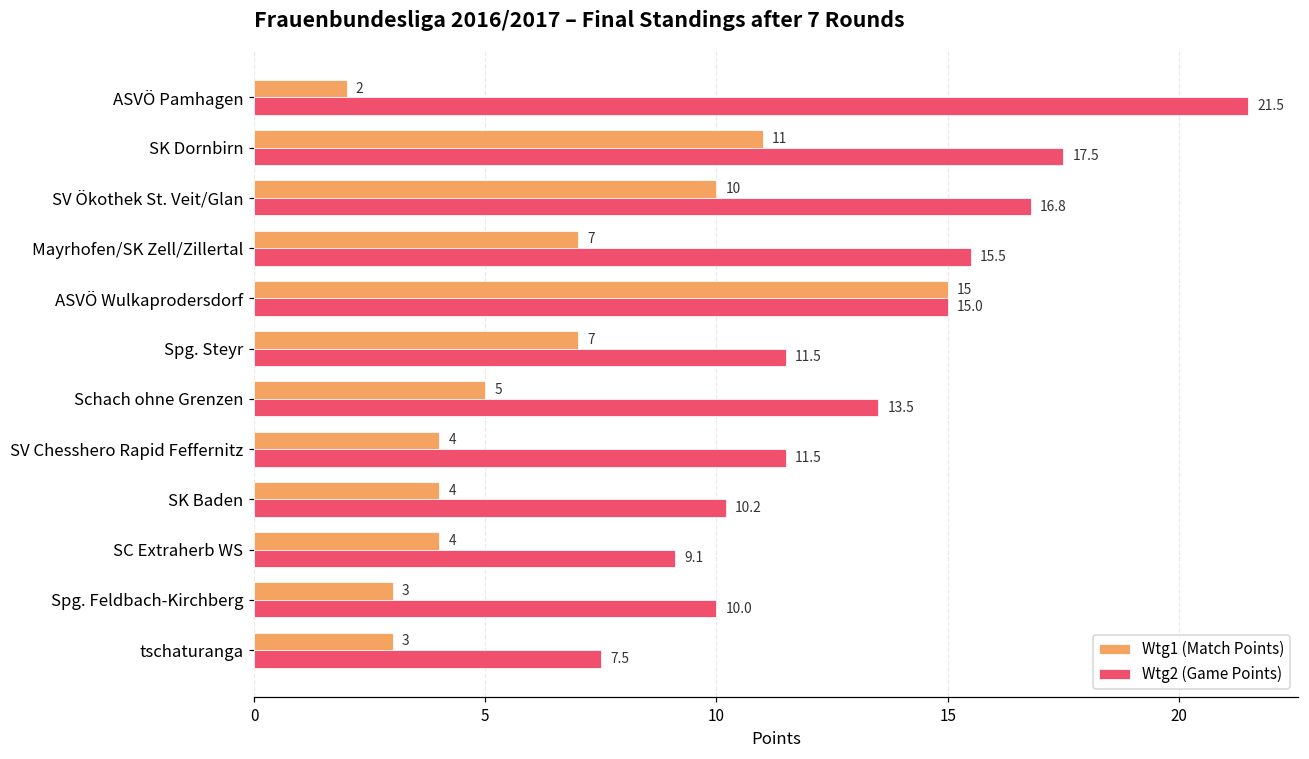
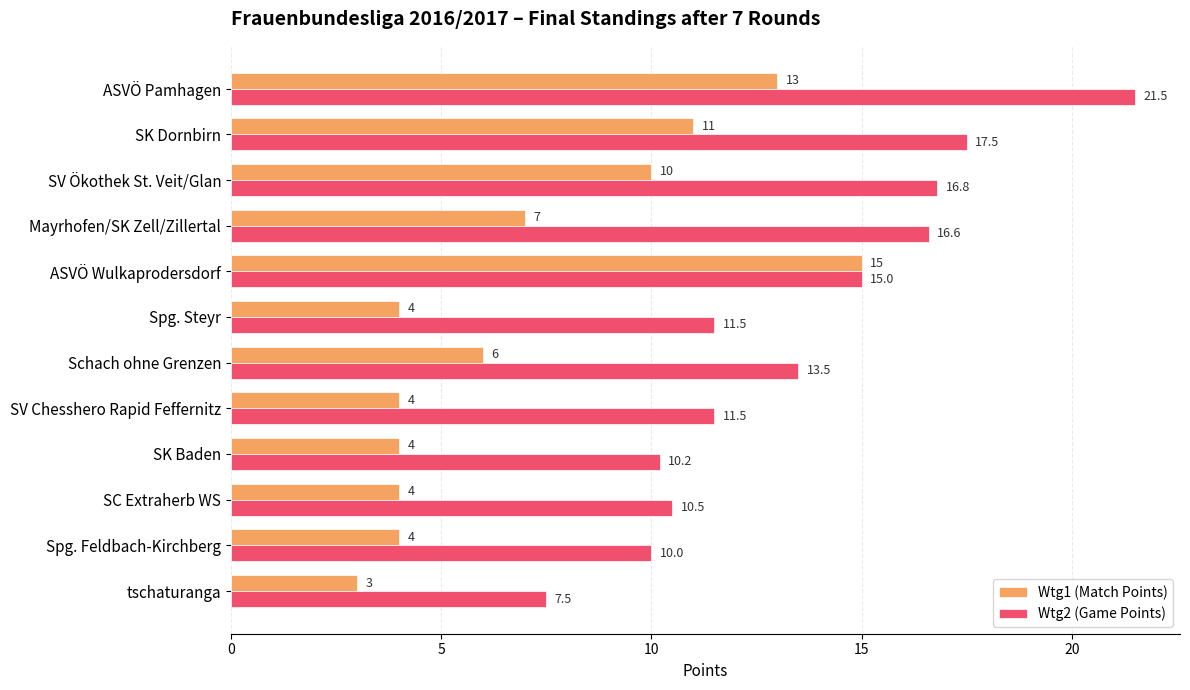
  {
    "Wtg1 (Match Points)": {
-     "ASVÖ Pamhagen": 2,
+     "ASVÖ Pamhagen": 13,
      "SK Dornbirn": 11,
      "SV Ökothek St. Veit/Glan": 10,
      "Mayrhofen/SK Zell/Zillertal": 7,
      "ASVÖ Wulkaprodersdorf": 15,
-     "Spg. Steyr": 7,
-     "Schach ohne Grenzen": 5,
+     "Spg. Steyr": 4,
+     "Schach ohne Grenzen": 6,
      "SV Chesshero Rapid Feffernitz": 4,
      "SK Baden": 4,
      "SC Extraherb WS": 4,
-     "Spg. Feldbach-Kirchberg": 3,
+     "Spg. Feldbach-Kirchberg": 4,
      "tschaturanga": 3
    },
    "Wtg2 (Game Points)": {
      "ASVÖ Pamhagen": 21.5,
      "SK Dornbirn": 17.5,
      "SV Ökothek St. Veit/Glan": 16.8,
-     "Mayrhofen/SK Zell/Zillertal": 15.5,
+     "Mayrhofen/SK Zell/Zillertal": 16.6,
      "ASVÖ Wulkaprodersdorf": 15.0,
      "Spg. Steyr": 11.5,
      "Schach ohne Grenzen": 13.5,
      "SV Chesshero Rapid Feffernitz": 11.5,
      "SK Baden": 10.2,
-     "SC Extraherb WS": 9.1,
+     "SC Extraherb WS": 10.5,
      "Spg. Feldbach-Kirchberg": 10.0,
      "tschaturanga": 7.5
    }
  }
